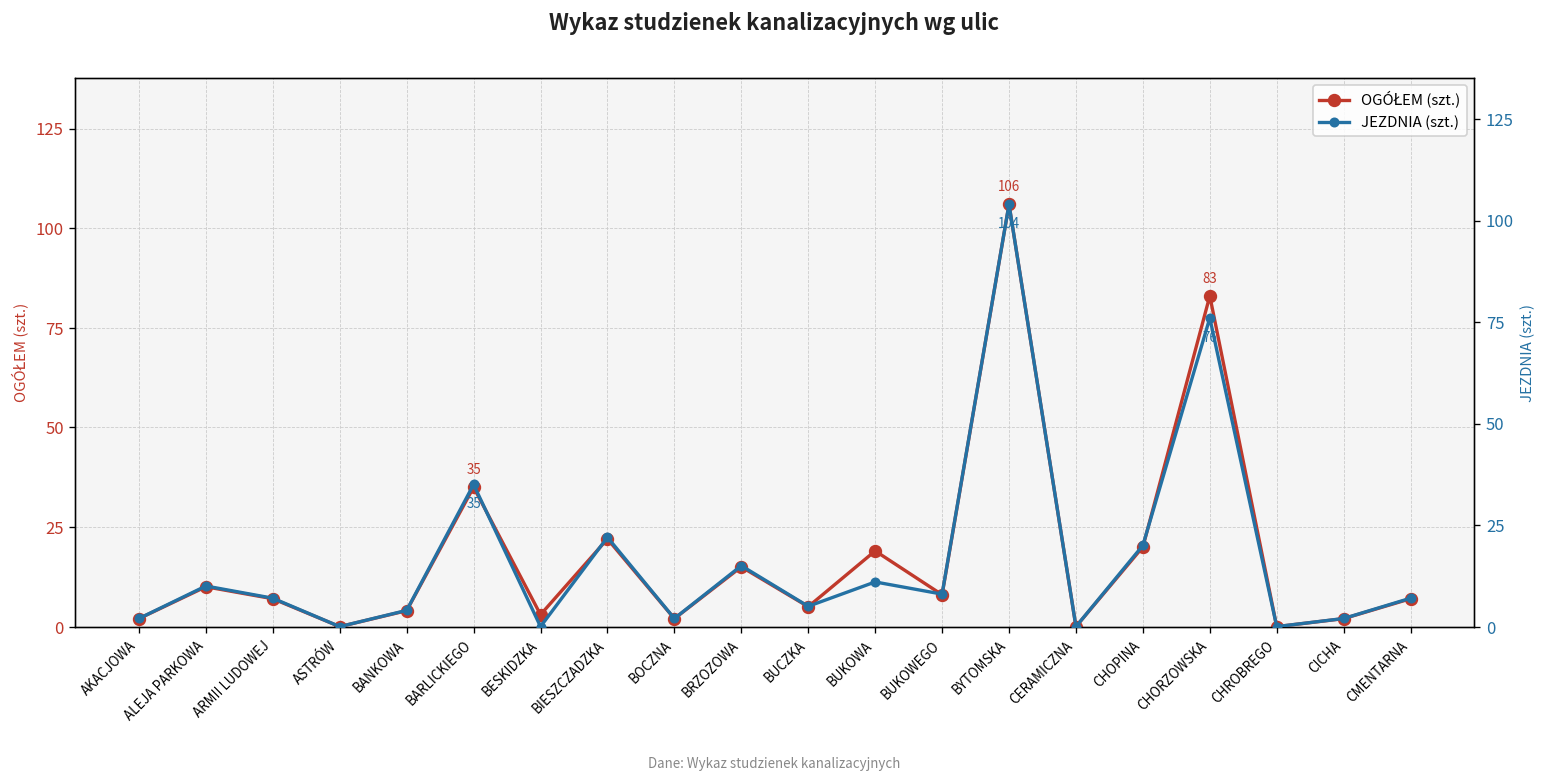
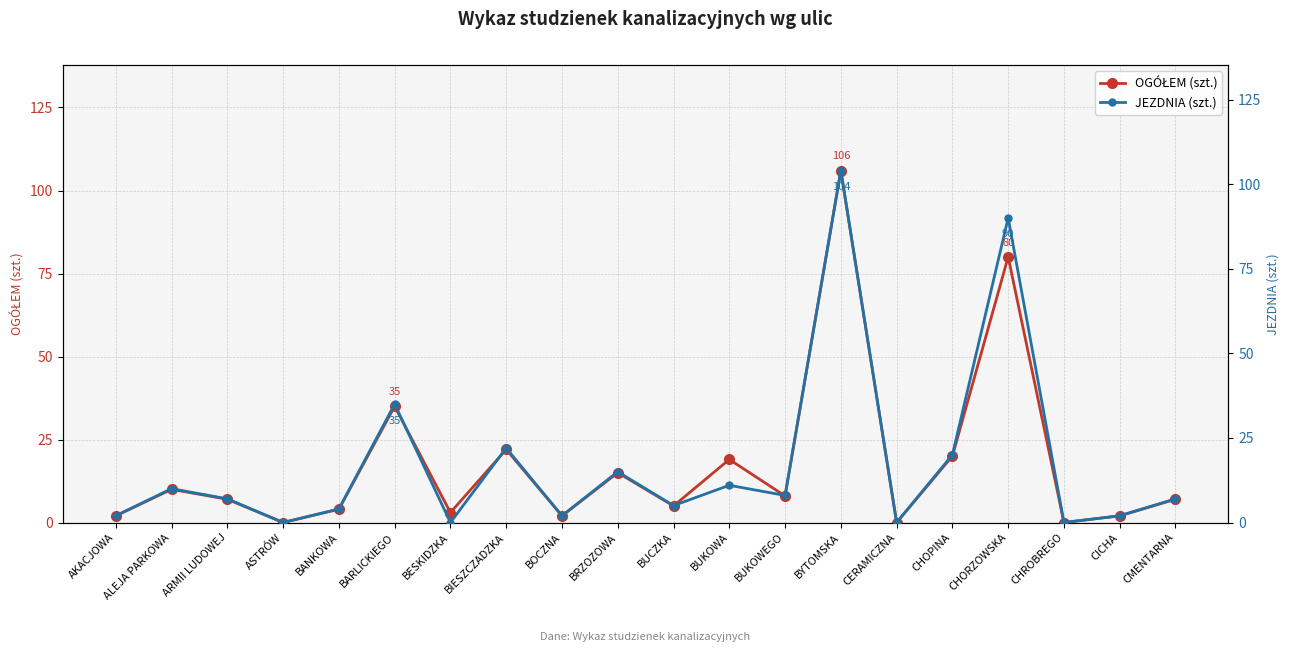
  {
    "OGÓŁEM (szt.)": {
      "BARLICKIEGO": 35,
      "BYTOMSKA": 106,
-     "CHORZOWSKA": 83
+     "CHORZOWSKA": 80
    },
    "JEZDNIA (szt.)": {
      "BARLICKIEGO": 35,
      "BYTOMSKA": 104,
-     "CHORZOWSKA": 76
+     "CHORZOWSKA": 90
    }
  }
